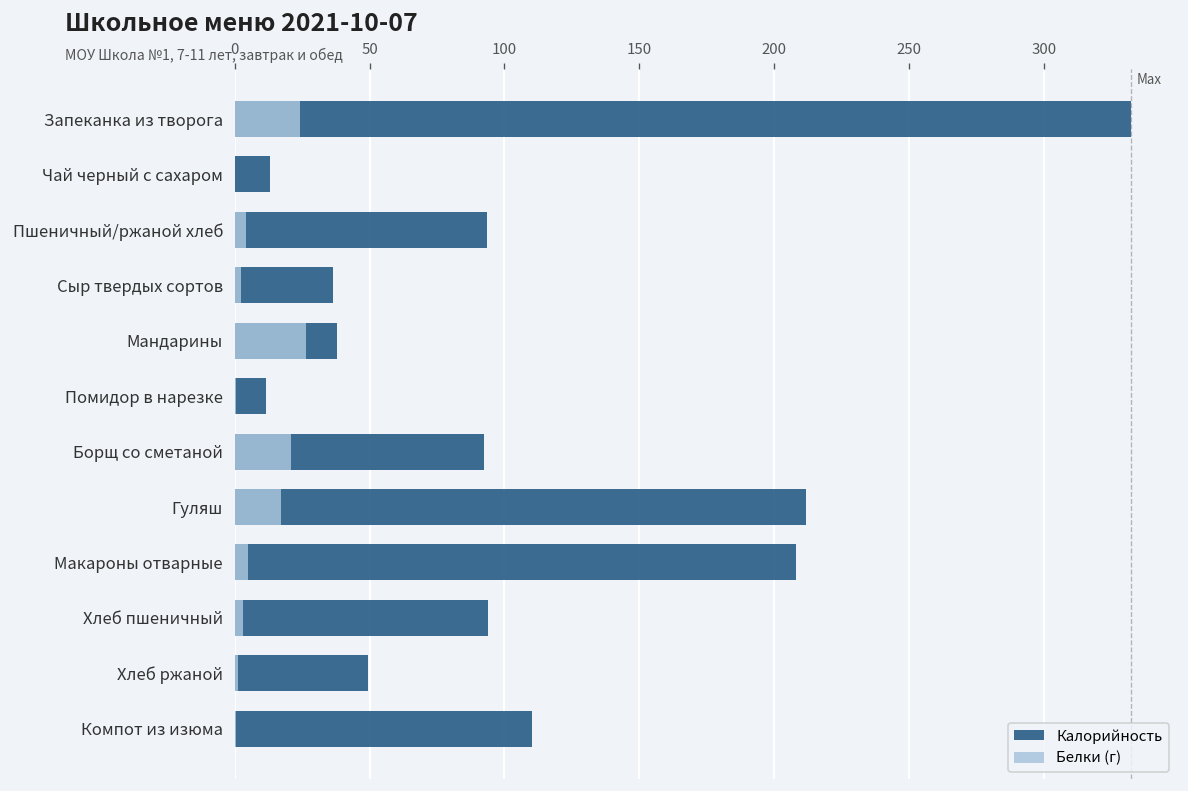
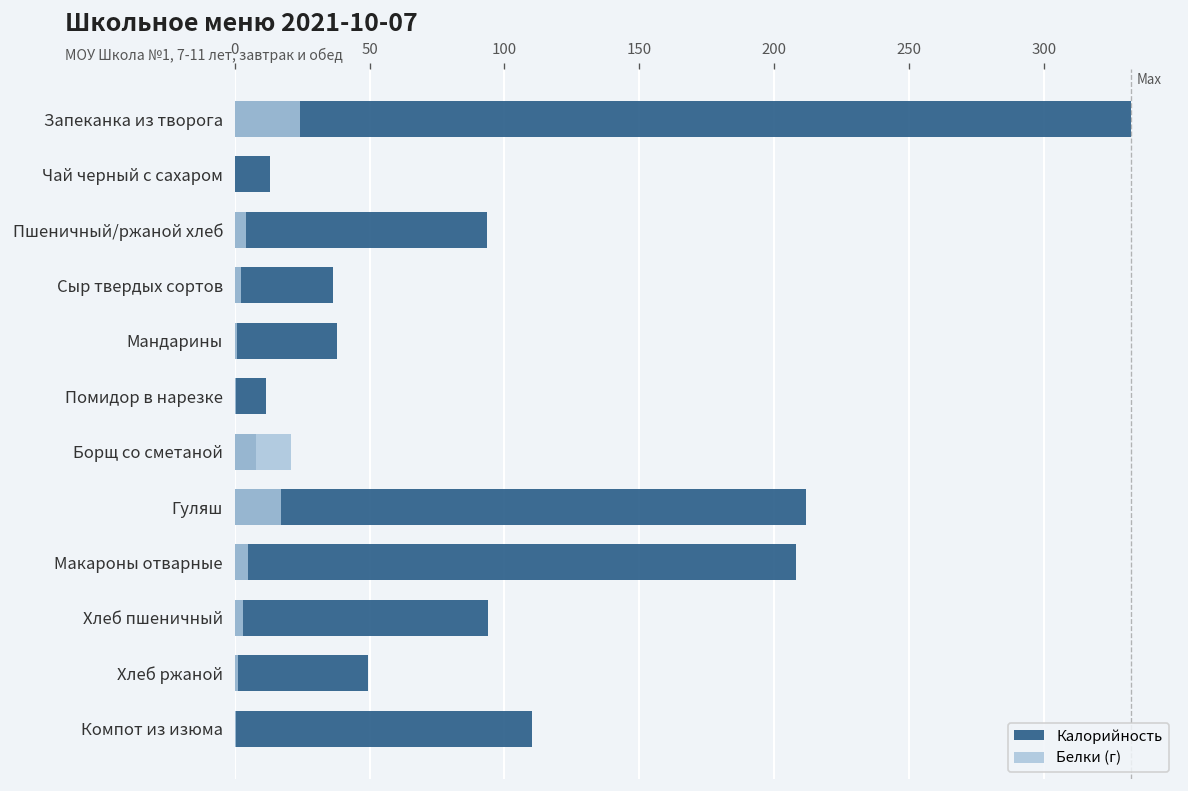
  {
    "Калорийность": {
      "Запеканка из творога": 332,
      "Чай черный с сахаром": 13,
      "Пшеничный/ржаной хлеб": 93,
      "Сыр твердых сортов": 37,
      "Мандарины": 38,
      "Помидор в нарезке": 12,
-     "Борщ со сметаной": 92,
+     "Борщ со сметаной": 8,
      "Гуляш": 212,
      "Макароны отварные": 208,
      "Хлеб пшеничный": 94,
      "Хлеб ржаной": 50,
      "Компот из изюма": 110
    },
    "Белки (г)": {
-     "Мандарины": 27
+     "Мандарины": 1
    }
  }
